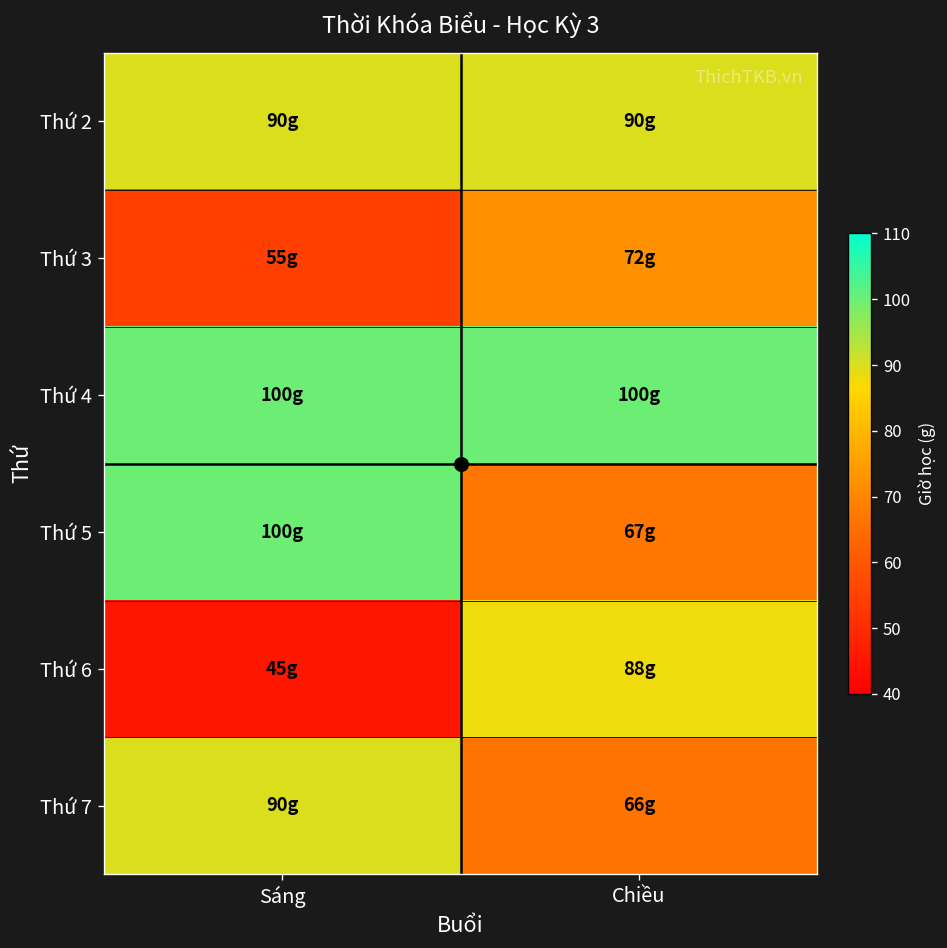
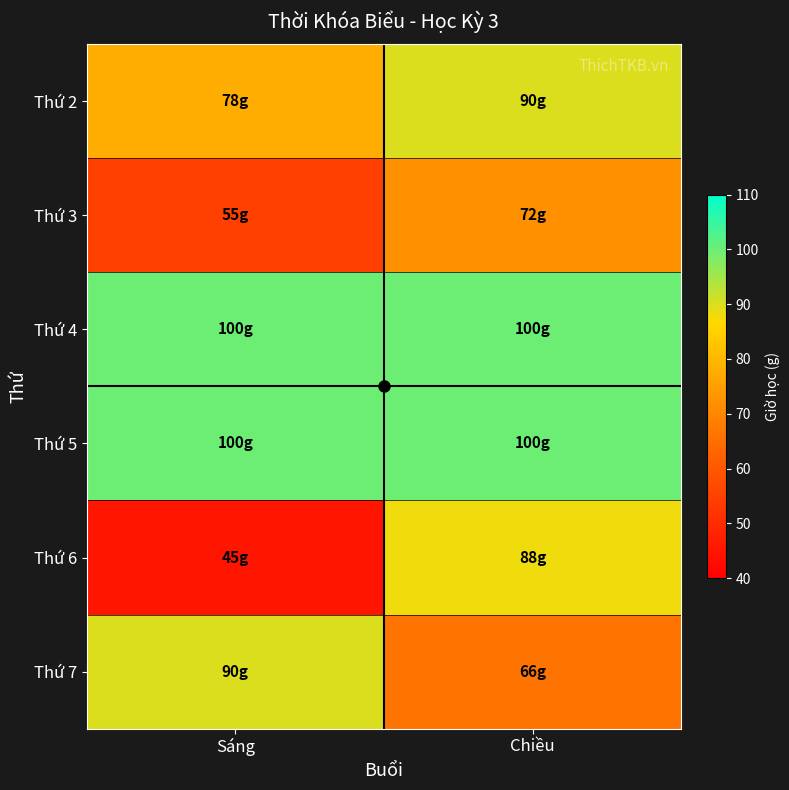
  {
    "Thứ 2": {
-     "Sáng": "90g"
+     "Sáng": "78g"
    },
    "Thứ 3": {
      "Sáng": "55g",
      "Chiều": "72g"
    },
    "Thứ 4": {
      "Sáng": "100g",
      "Chiều": "100g"
    },
    "Thứ 5": {
      "Sáng": "100g",
-     "Chiều": "67g"
+     "Chiều": "100g"
    },
    "Thứ 6": {
      "Sáng": "45g",
      "Chiều": "88g"
    },
    "Thứ 7": {
      "Sáng": "90g",
      "Chiều": "66g"
    }
  }
